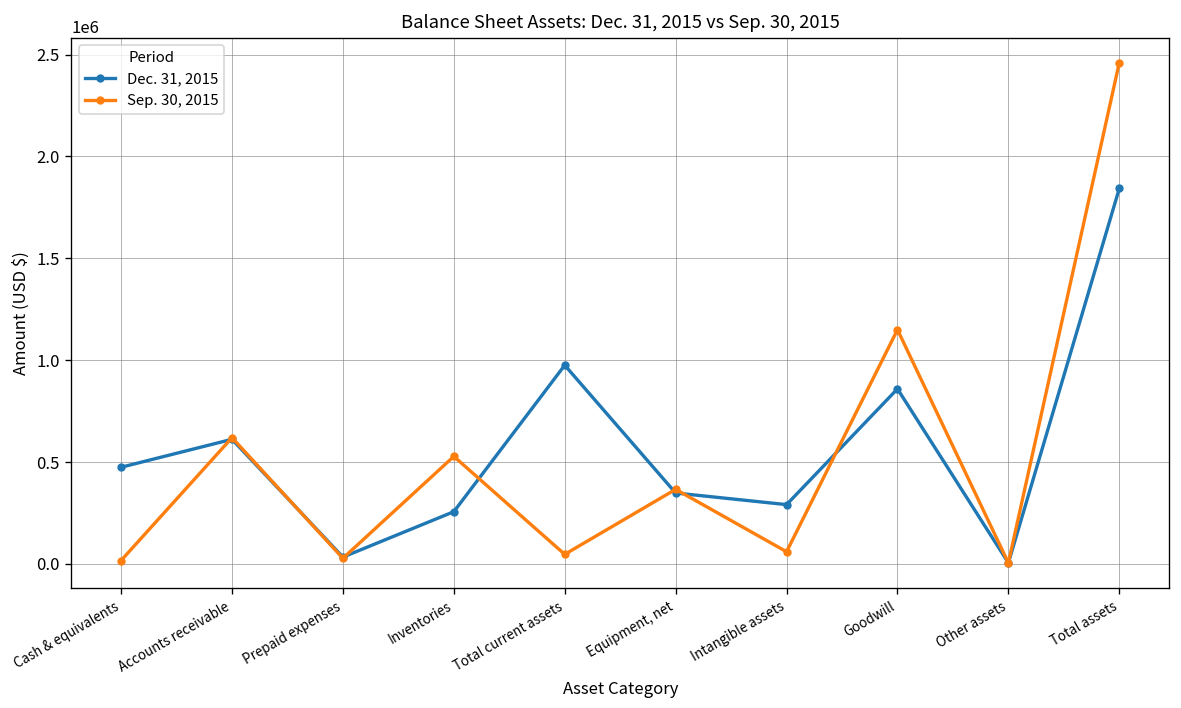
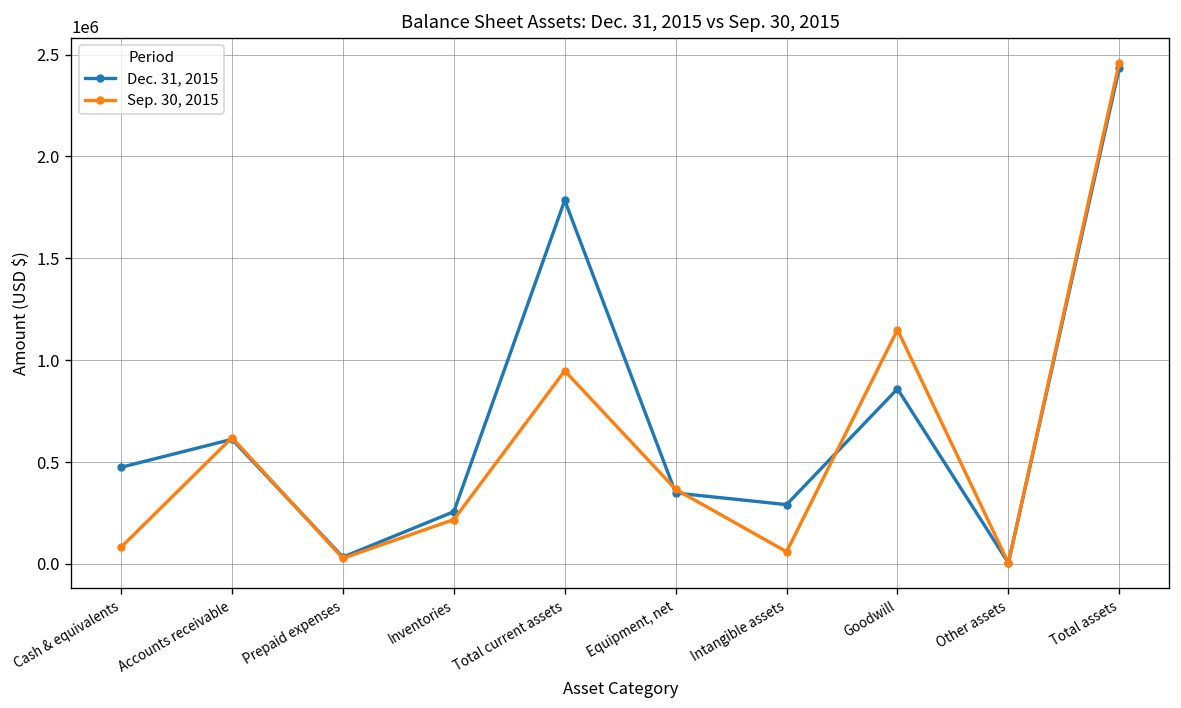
  {
    "Dec. 31, 2015": {
      "Cash & equivalents": 470000,
      "Inventories": 260000,
-     "Total current assets": 980000,
+     "Total current assets": 1780000,
      "Equipment, net": 350000,
      "Intangible assets": 290000,
      "Goodwill": 860000,
-     "Total assets": 1840000
+     "Total assets": 2430000
    },
    "Sep. 30, 2015": {
-     "Cash & equivalents": 20000,
-     "Inventories": 530000,
-     "Total current assets": 50000,
+     "Cash & equivalents": 80000,
+     "Inventories": 220000,
+     "Total current assets": 950000,
      "Equipment, net": 370000,
      "Intangible assets": 60000,
      "Goodwill": 1150000,
      "Total assets": 2460000
    }
  }
